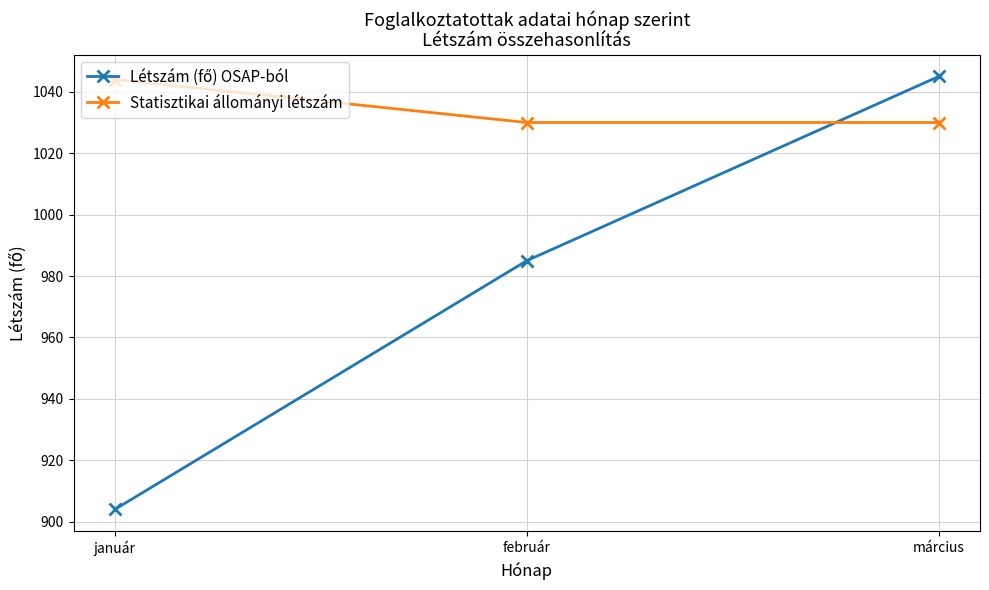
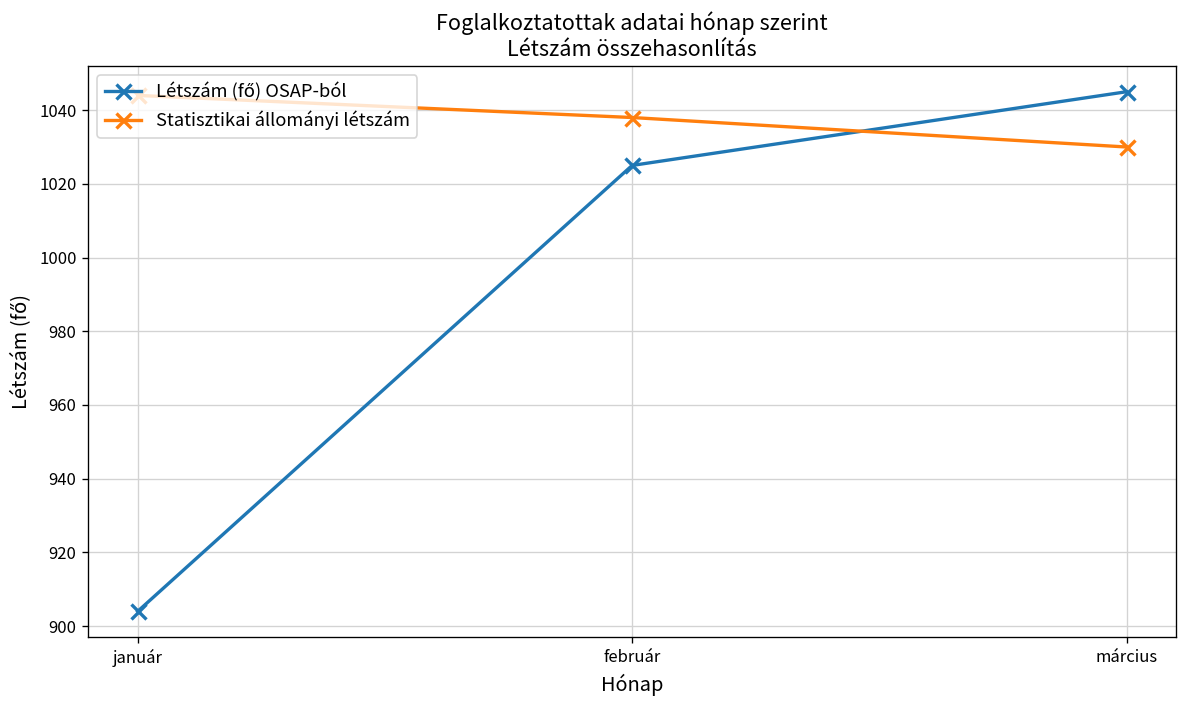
  {
    "Létszám (fő) OSAP-ból": {
      "január": 904,
-     "február": 985,
+     "február": 1025,
      "március": 1045
    },
    "Statisztikai állományi létszám": {
-     "február": 1030,
+     "február": 1038,
      "március": 1030
    }
  }
